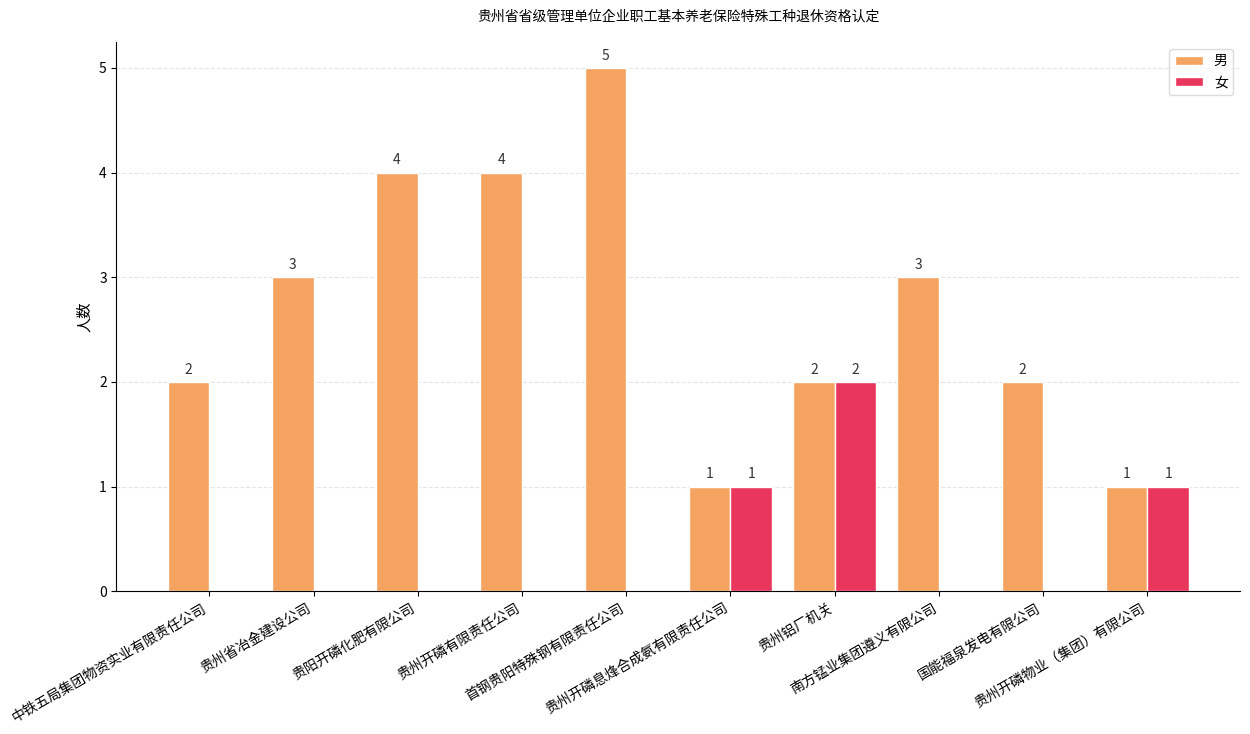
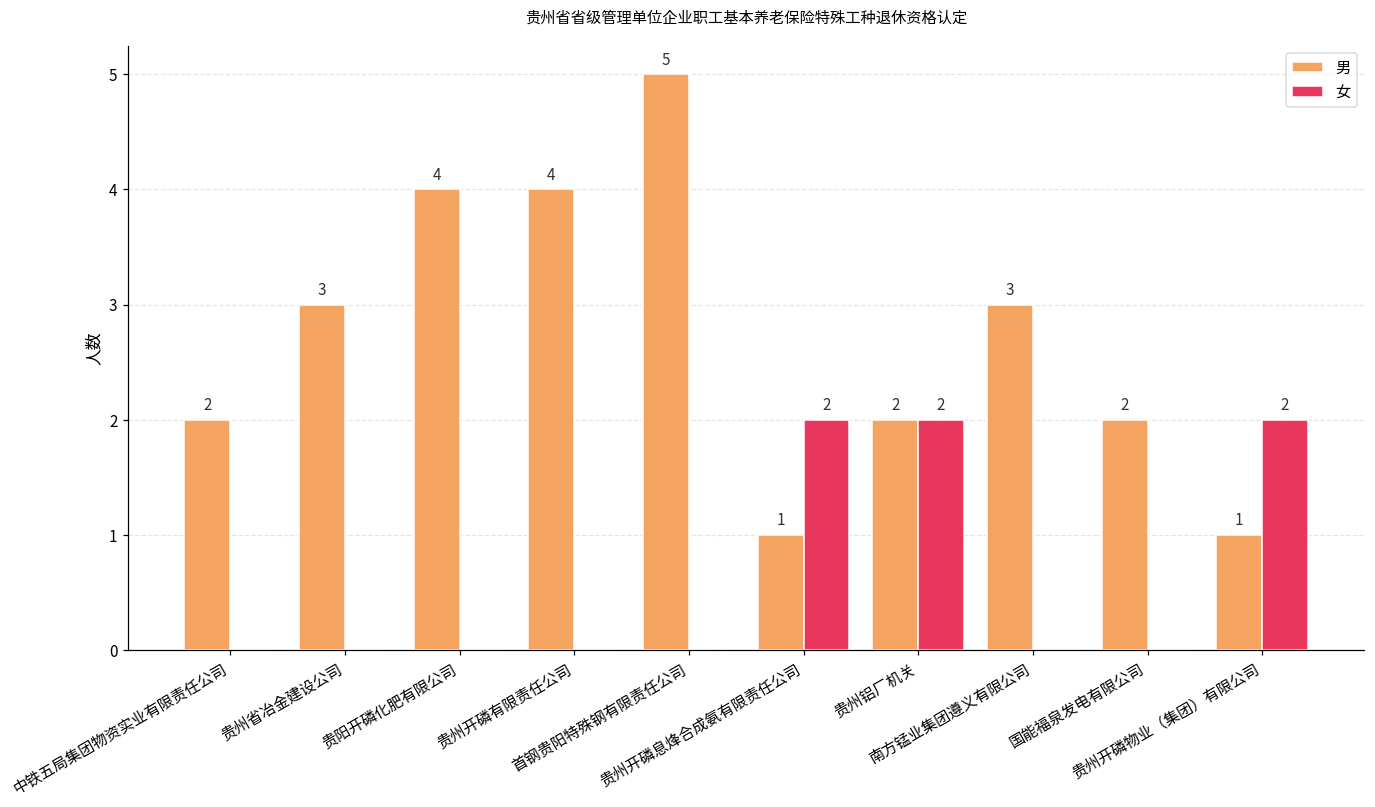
  {
    "男": {
      "中铁五局集团物资实业有限责任公司": 2,
      "贵州省冶金建设公司": 3,
      "贵阳开磷化肥有限公司": 4,
      "贵州开磷有限责任公司": 4,
      "首钢贵阳特殊钢有限责任公司": 5,
      "贵州开磷息烽合成氨有限责任公司": 1,
      "贵州铝厂机关": 2,
      "南方锰业集团遵义有限公司": 3,
      "国能福泉发电有限公司": 2,
      "贵州开磷物业（集团）有限公司": 1
    },
    "女": {
-     "贵州开磷息烽合成氨有限责任公司": 1,
+     "贵州开磷息烽合成氨有限责任公司": 2,
      "贵州铝厂机关": 2,
-     "贵州开磷物业（集团）有限公司": 1
+     "贵州开磷物业（集团）有限公司": 2
    }
  }
